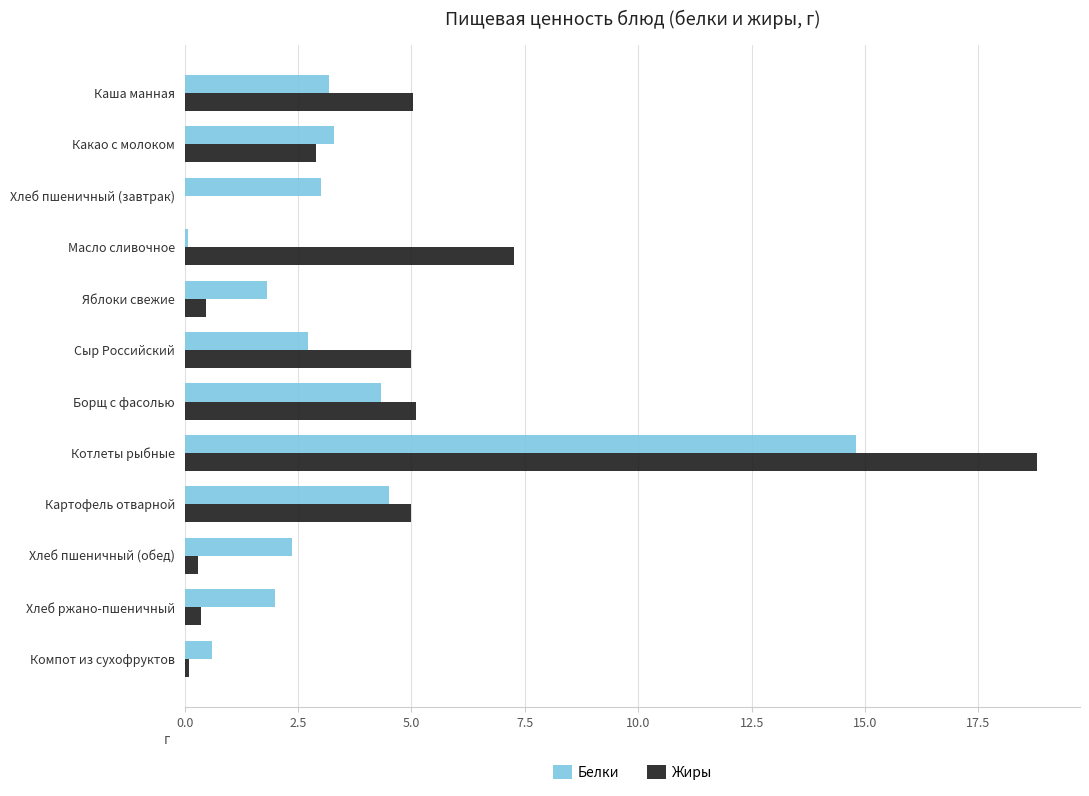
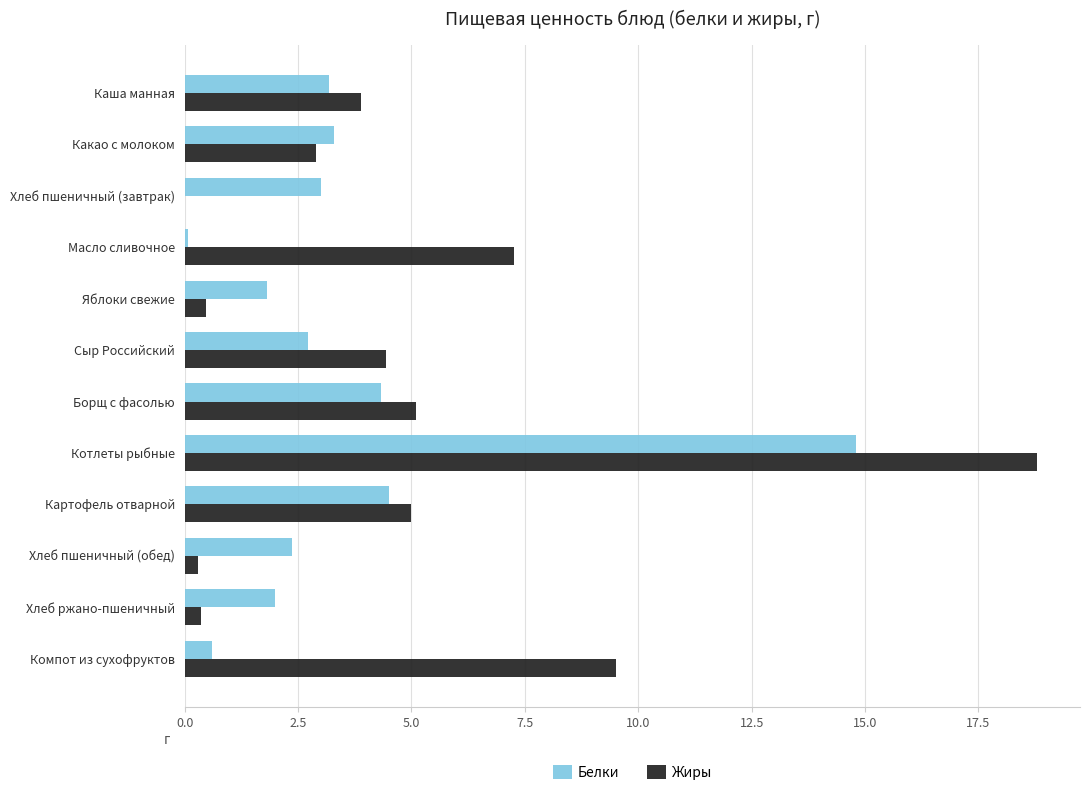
  {
    "Белки": {
      "Каша манная": 3.2,
      "Какао с молоком": 3.3,
      "Хлеб пшеничный (завтрак)": 3.0,
      "Масло сливочное": 0.1,
      "Яблоки свежие": 1.8,
      "Сыр Российский": 2.7,
      "Борщ с фасолью": 4.3,
      "Котлеты рыбные": 14.8,
      "Картофель отварной": 4.5,
      "Хлеб пшеничный (обед)": 2.4,
      "Хлеб ржано-пшеничный": 2.0,
      "Компот из сухофруктов": 0.6
    },
    "Жиры": {
-     "Каша манная": 5.0,
+     "Каша манная": 3.9,
      "Какао с молоком": 2.9,
      "Хлеб пшеничный (завтрак)": 0.0,
      "Масло сливочное": 7.3,
      "Яблоки свежие": 0.5,
-     "Сыр Российский": 5.0,
+     "Сыр Российский": 4.4,
      "Борщ с фасолью": 5.1,
      "Котлеты рыбные": 18.8,
      "Картофель отварной": 5.0,
      "Хлеб пшеничный (обед)": 0.3,
      "Хлеб ржано-пшеничный": 0.4,
-     "Компот из сухофруктов": 0.1
+     "Компот из сухофруктов": 9.5
    }
  }
